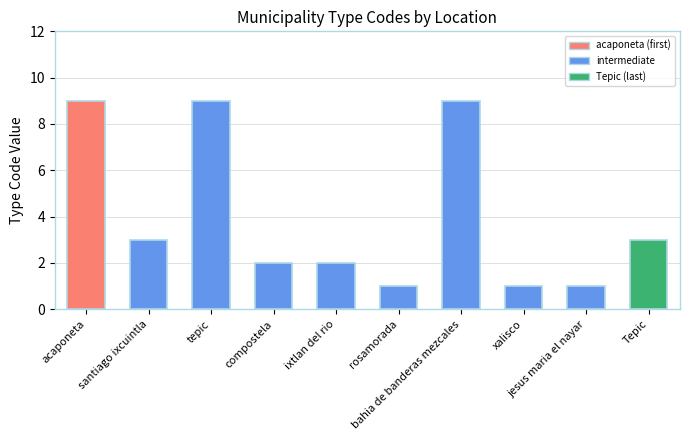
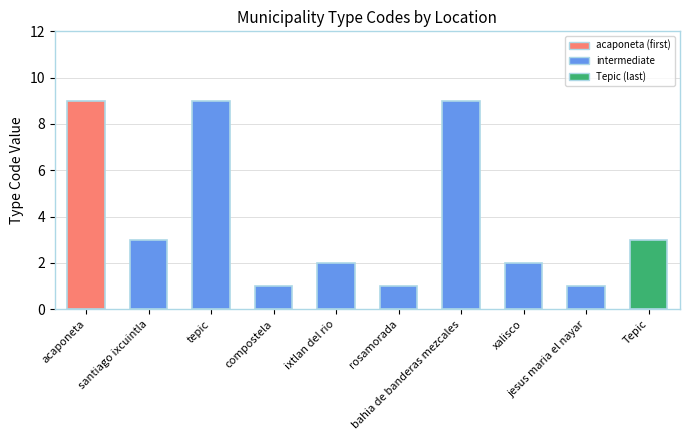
  {
    "acaponeta": 9,
    "santiago ixcuintla": 3,
    "tepic": 9,
-   "compostela": 2,
+   "compostela": 1,
    "ixtlan del rio": 2,
    "rosamorada": 1,
    "bahia de banderas mezcales": 9,
-   "xalisco": 1,
+   "xalisco": 2,
    "jesus maria el nayar": 1,
    "Tepic": 3
  }
